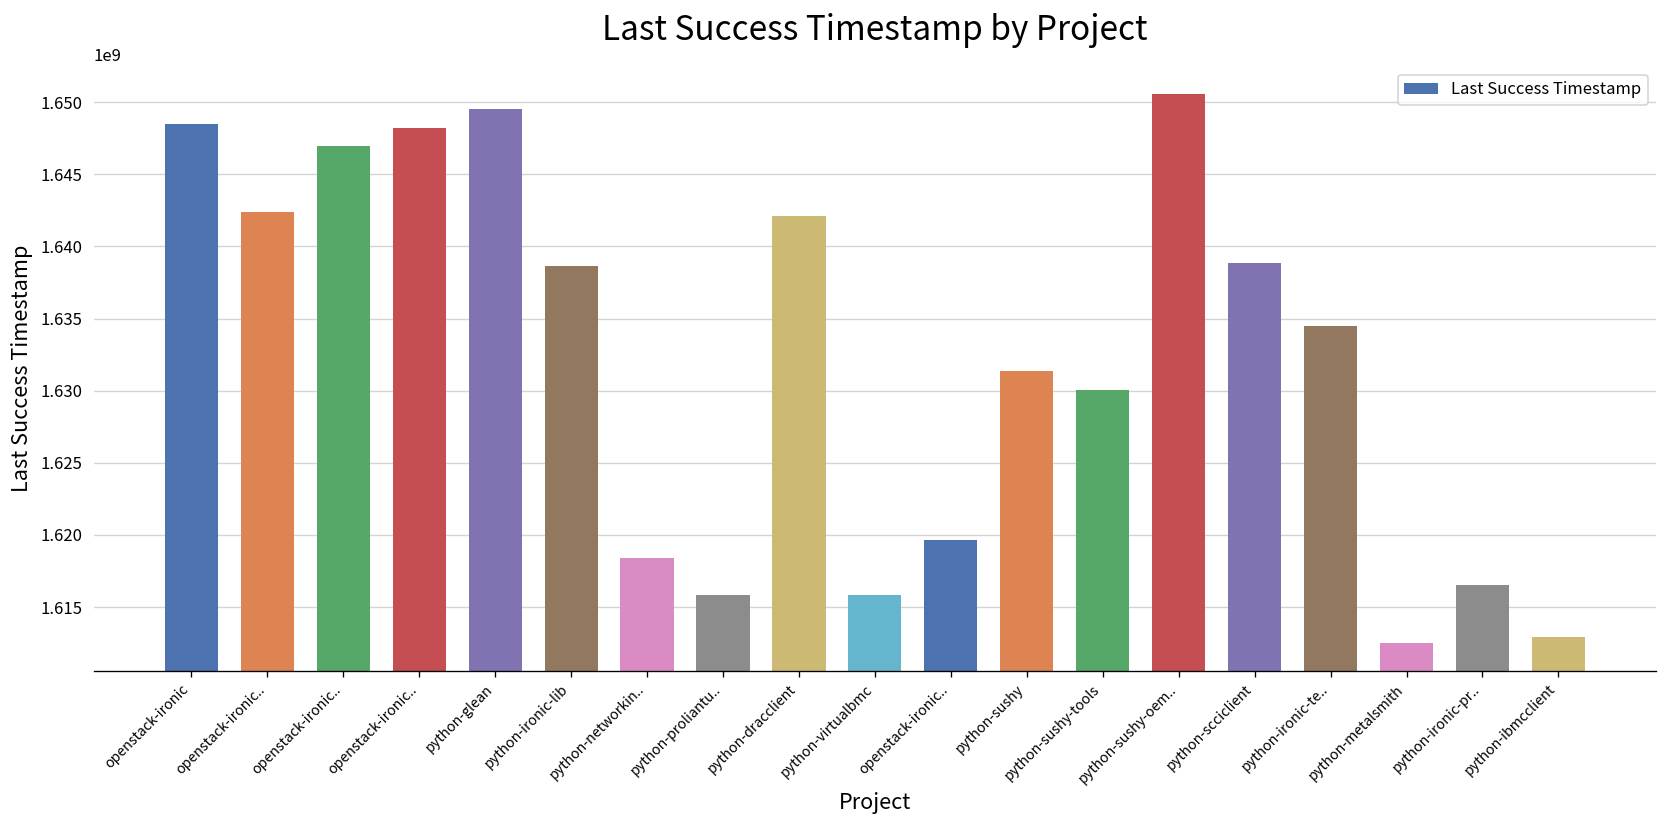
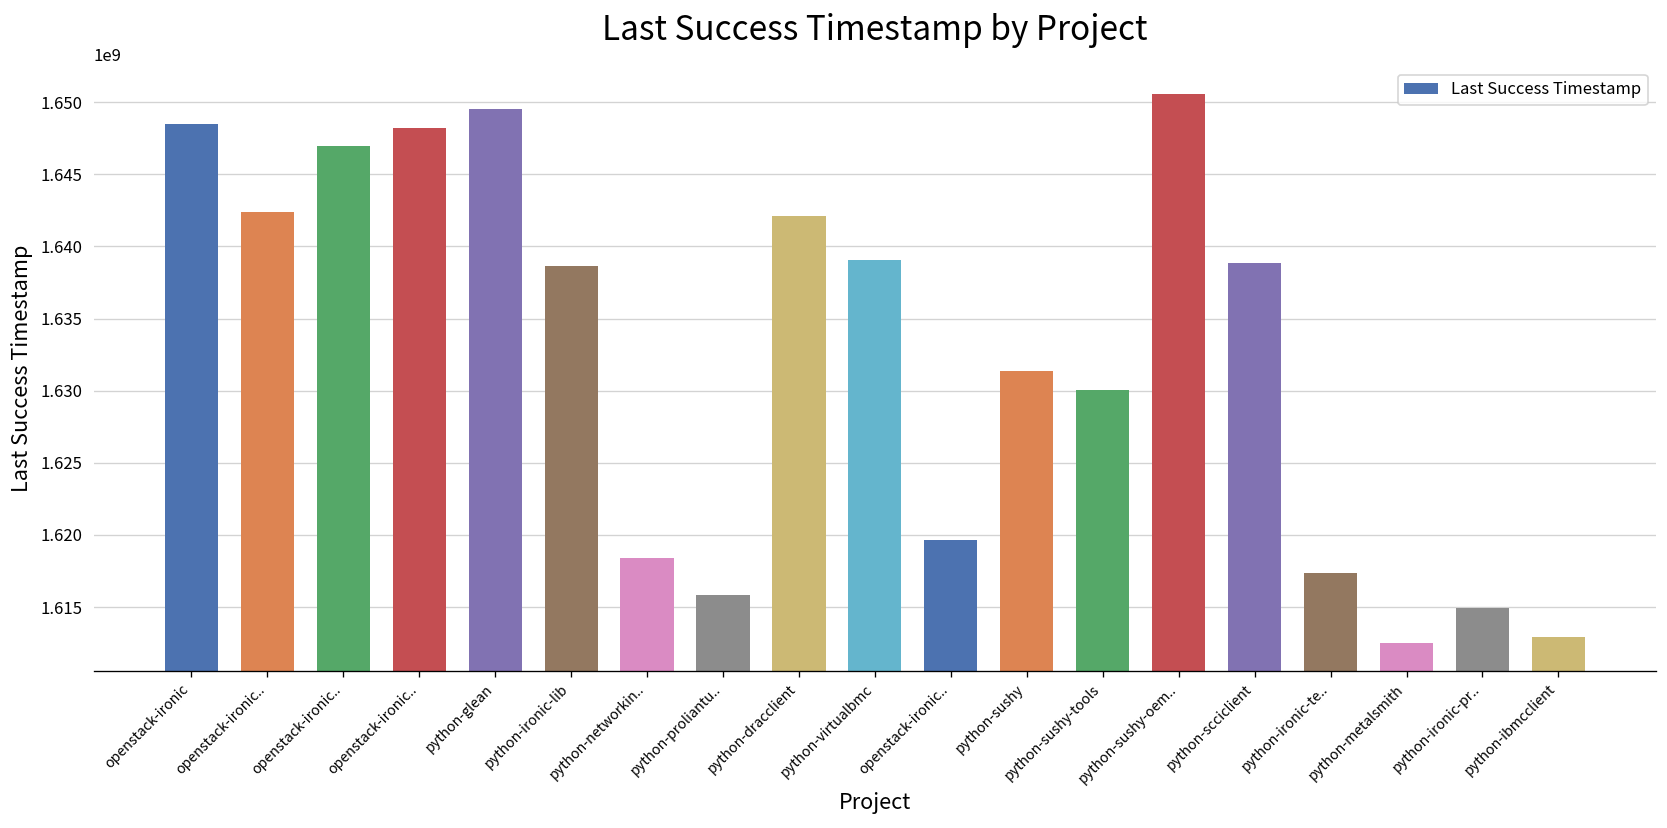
  {
    "openstack-ironic": 1648500000,
    "python-glean": 1649500000,
    "python-ironic-lib": 1638600000,
    "python-networkin..": 1618400000,
    "python-proliantu..": 1615800000,
    "python-dracclient": 1642100000,
-   "python-virtualbmc": 1615800000,
+   "python-virtualbmc": 1639000000,
    "python-sushy": 1631400000,
    "python-sushy-tools": 1630000000,
    "python-sushy-oem..": 1650600000,
    "python-scciclient": 1638900000,
-   "python-ironic-te..": 1634500000,
+   "python-ironic-te..": 1617300000,
    "python-metalsmith": 1612500000,
-   "python-ironic-pr..": 1616500000,
+   "python-ironic-pr..": 1614900000,
    "python-ibmcclient": 1612900000
  }
